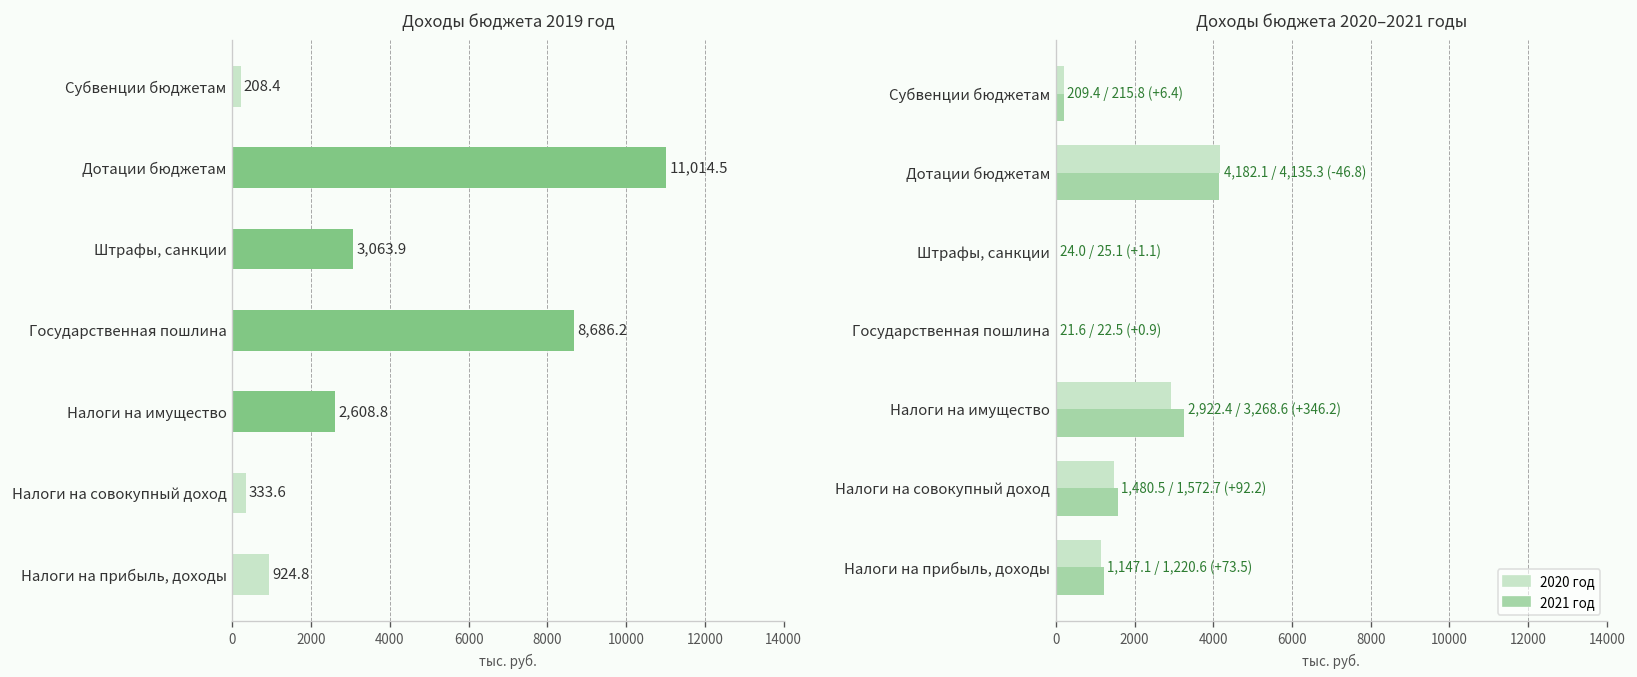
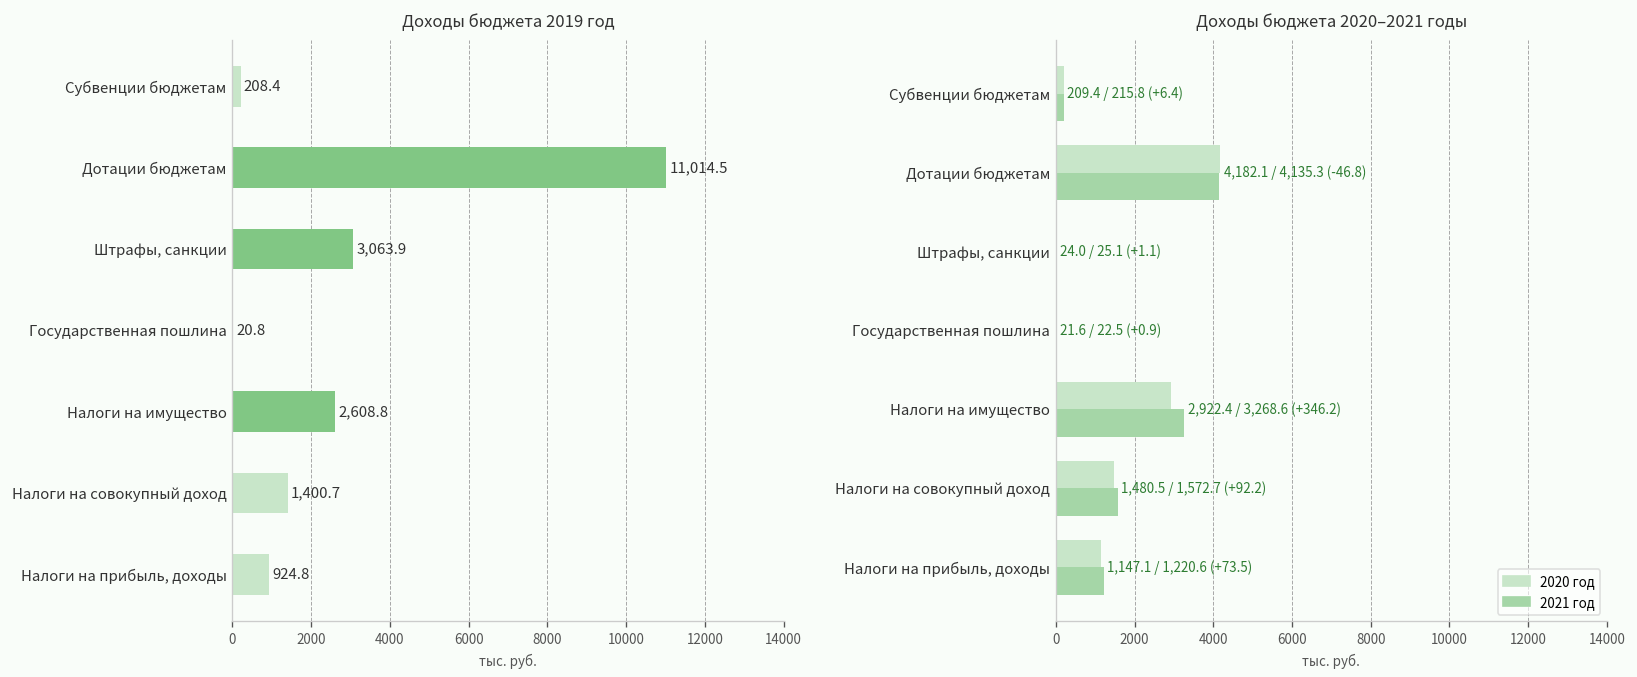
  {
    "Доходы бюджета 2019 год": {
      "Субвенции бюджетам": "208.4",
      "Дотации бюджетам": "11,014.5",
      "Штрафы, санкции": "3,063.9",
-     "Государственная пошлина": "8,686.2",
+     "Государственная пошлина": "20.8",
      "Налоги на имущество": "2,608.8",
-     "Налоги на совокупный доход": "333.6",
+     "Налоги на совокупный доход": "1,400.7",
      "Налоги на прибыль, доходы": "924.8"
    }
  }
